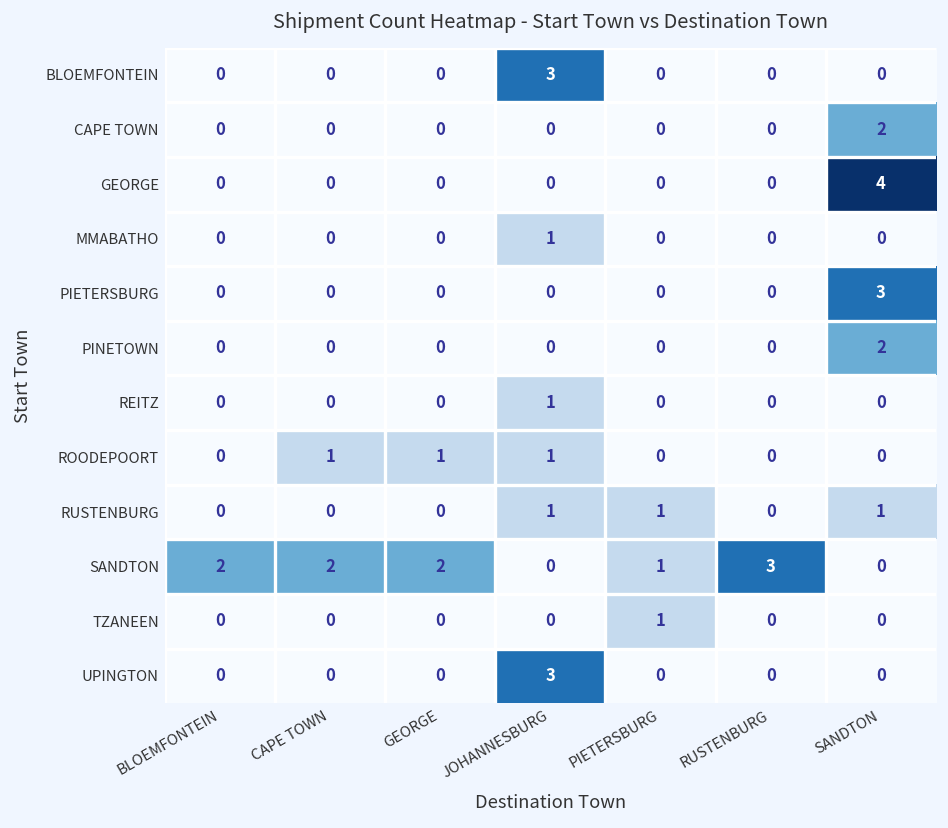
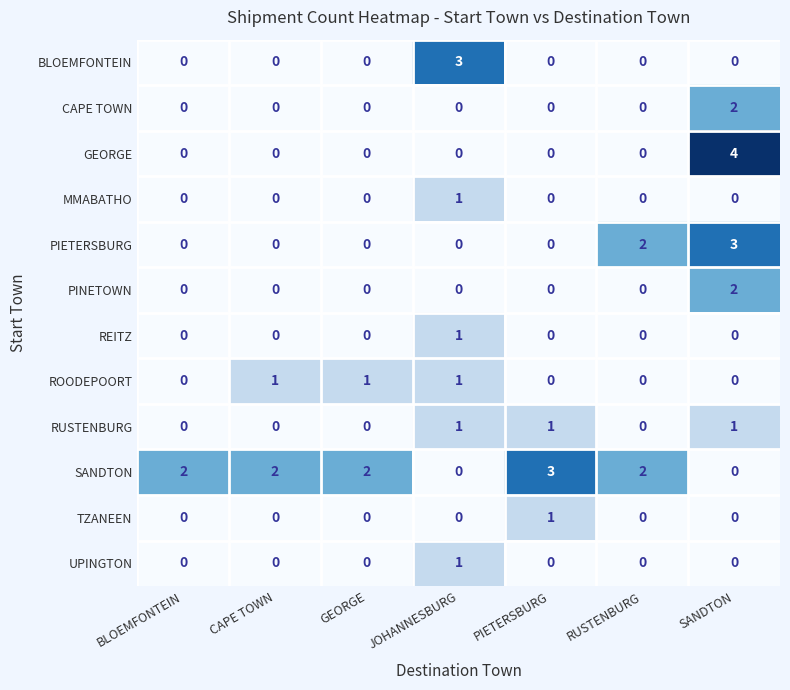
  {
    "BLOEMFONTEIN": {
      "BLOEMFONTEIN": 0,
      "CAPE TOWN": 0,
      "GEORGE": 0,
      "JOHANNESBURG": 3,
      "PIETERSBURG": 0,
      "RUSTENBURG": 0,
      "SANDTON": 0
    },
    "CAPE TOWN": {
      "BLOEMFONTEIN": 0,
      "CAPE TOWN": 0,
      "GEORGE": 0,
      "JOHANNESBURG": 0,
      "PIETERSBURG": 0,
      "RUSTENBURG": 0,
      "SANDTON": 2
    },
    "GEORGE": {
      "BLOEMFONTEIN": 0,
      "CAPE TOWN": 0,
      "GEORGE": 0,
      "JOHANNESBURG": 0,
      "PIETERSBURG": 0,
      "RUSTENBURG": 0,
      "SANDTON": 4
    },
    "MMABATHO": {
      "BLOEMFONTEIN": 0,
      "CAPE TOWN": 0,
      "GEORGE": 0,
      "JOHANNESBURG": 1,
      "PIETERSBURG": 0,
      "RUSTENBURG": 0,
      "SANDTON": 0
    },
    "PIETERSBURG": {
      "BLOEMFONTEIN": 0,
      "CAPE TOWN": 0,
      "GEORGE": 0,
      "JOHANNESBURG": 0,
      "PIETERSBURG": 0,
-     "RUSTENBURG": 0,
+     "RUSTENBURG": 2,
      "SANDTON": 3
    },
    "PINETOWN": {
      "BLOEMFONTEIN": 0,
      "CAPE TOWN": 0,
      "GEORGE": 0,
      "JOHANNESBURG": 0,
      "PIETERSBURG": 0,
      "RUSTENBURG": 0,
      "SANDTON": 2
    },
    "REITZ": {
      "BLOEMFONTEIN": 0,
      "CAPE TOWN": 0,
      "GEORGE": 0,
      "JOHANNESBURG": 1,
      "PIETERSBURG": 0,
      "RUSTENBURG": 0,
      "SANDTON": 0
    },
    "ROODEPOORT": {
      "BLOEMFONTEIN": 0,
      "CAPE TOWN": 1,
      "GEORGE": 1,
      "JOHANNESBURG": 1,
      "PIETERSBURG": 0,
      "RUSTENBURG": 0,
      "SANDTON": 0
    },
    "RUSTENBURG": {
      "BLOEMFONTEIN": 0,
      "CAPE TOWN": 0,
      "GEORGE": 0,
      "JOHANNESBURG": 1,
      "PIETERSBURG": 1,
      "RUSTENBURG": 0,
      "SANDTON": 1
    },
    "SANDTON": {
      "BLOEMFONTEIN": 2,
      "CAPE TOWN": 2,
      "GEORGE": 2,
      "JOHANNESBURG": 0,
-     "PIETERSBURG": 1,
-     "RUSTENBURG": 3,
+     "PIETERSBURG": 3,
+     "RUSTENBURG": 2,
      "SANDTON": 0
    },
    "TZANEEN": {
      "BLOEMFONTEIN": 0,
      "CAPE TOWN": 0,
      "GEORGE": 0,
      "JOHANNESBURG": 0,
      "PIETERSBURG": 1,
      "RUSTENBURG": 0,
      "SANDTON": 0
    },
    "UPINGTON": {
      "BLOEMFONTEIN": 0,
      "CAPE TOWN": 0,
      "GEORGE": 0,
-     "JOHANNESBURG": 3,
+     "JOHANNESBURG": 1,
      "PIETERSBURG": 0,
      "RUSTENBURG": 0,
      "SANDTON": 0
    }
  }
